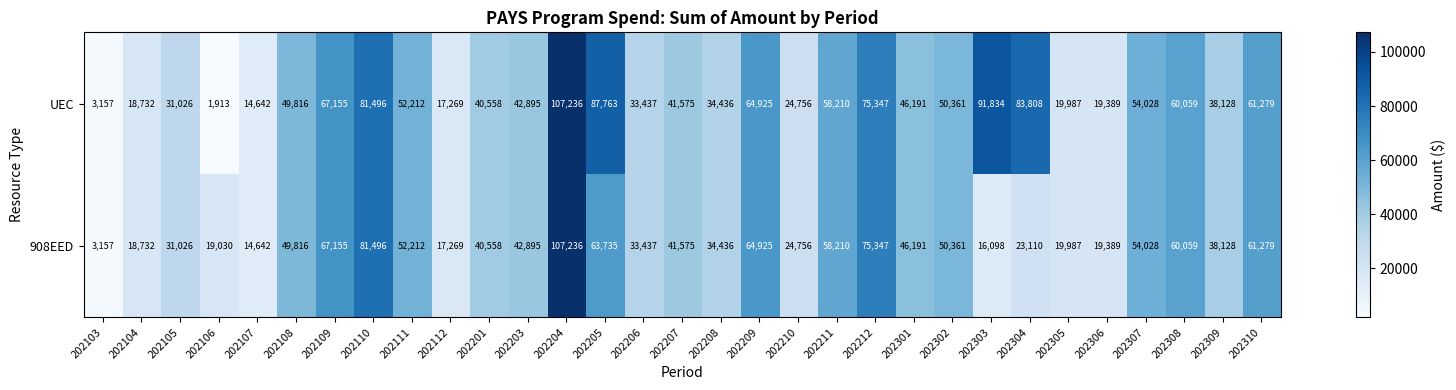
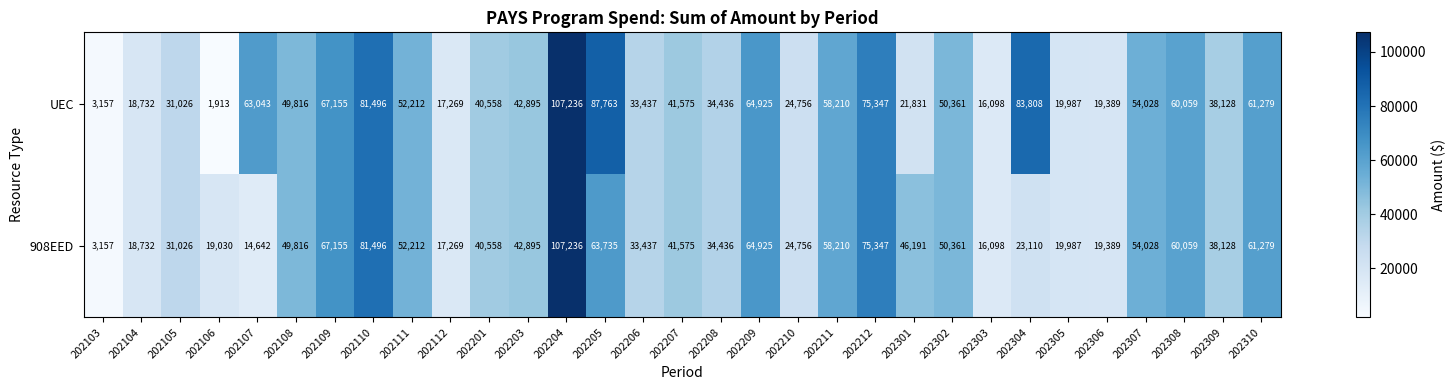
  {
    "UEC": {
      "202103": "3,157",
      "202104": "18,732",
      "202105": "31,026",
      "202106": "1,913",
-     "202107": "14,642",
+     "202107": "63,043",
      "202108": "49,816",
      "202109": "67,155",
      "202110": "81,496",
      "202111": "52,212",
      "202112": "17,269",
      "202201": "40,558",
      "202203": "42,895",
      "202204": "107,236",
      "202205": "87,763",
      "202206": "33,437",
      "202207": "41,575",
      "202208": "34,436",
      "202209": "64,925",
      "202210": "24,756",
      "202211": "58,210",
      "202212": "75,347",
-     "202301": "46,191",
+     "202301": "21,831",
      "202302": "50,361",
-     "202303": "91,834",
+     "202303": "16,098",
      "202304": "83,808",
      "202305": "19,987",
      "202306": "19,389",
      "202307": "54,028",
      "202308": "60,059",
      "202309": "38,128",
      "202310": "61,279"
    },
    "908EED": {
      "202103": "3,157",
      "202104": "18,732",
      "202105": "31,026",
      "202106": "19,030",
      "202107": "14,642",
      "202108": "49,816",
      "202109": "67,155",
      "202110": "81,496",
      "202111": "52,212",
      "202112": "17,269",
      "202201": "40,558",
      "202203": "42,895",
      "202204": "107,236",
      "202205": "63,735",
      "202206": "33,437",
      "202207": "41,575",
      "202208": "34,436",
      "202209": "64,925",
      "202210": "24,756",
      "202211": "58,210",
      "202212": "75,347",
      "202301": "46,191",
      "202302": "50,361",
      "202303": "16,098",
      "202304": "23,110",
      "202305": "19,987",
      "202306": "19,389",
      "202307": "54,028",
      "202308": "60,059",
      "202309": "38,128",
      "202310": "61,279"
    }
  }
